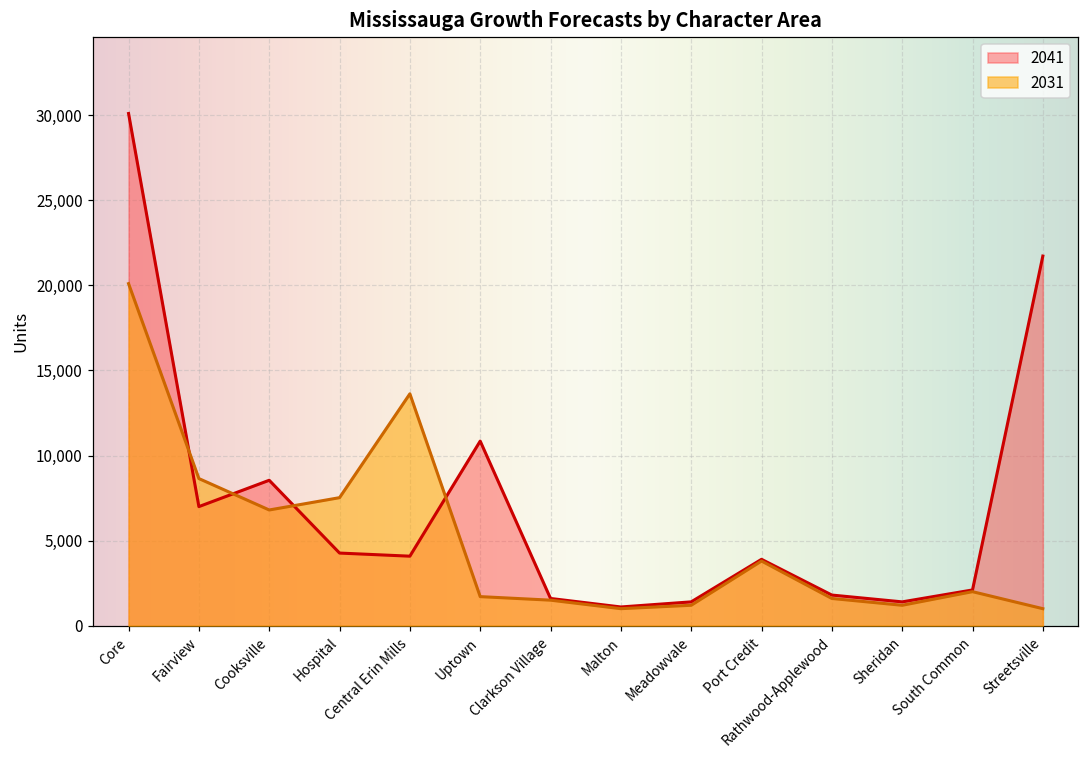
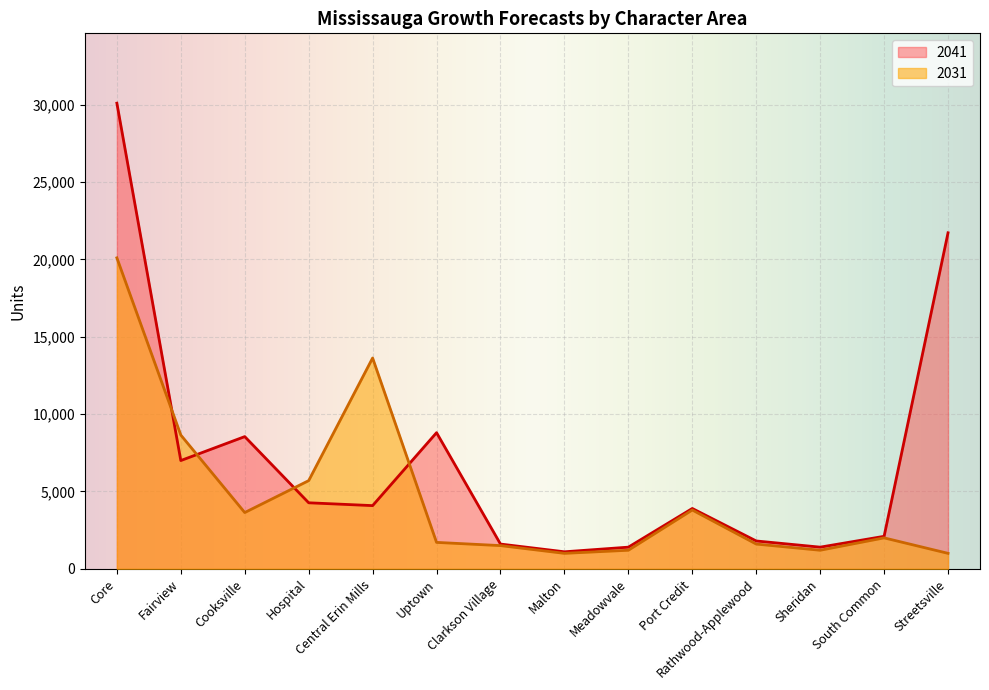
  {
    "2041": {
      "Core": "30,100",
      "Fairview": "7,000",
      "Cooksville": "8,500",
      "Hospital": "4,300",
      "Central Erin Mills": "4,100",
-     "Uptown": "10,800",
+     "Uptown": "8,800",
      "Meadowvale": "1,400",
      "Rathwood-Applewood": "1,800",
      "Sheridan": "1,400",
      "Streetsville": "21,700"
    },
    "2031": {
      "Core": "20,100",
      "Fairview": "8,600",
-     "Cooksville": "6,800",
-     "Hospital": "7,500",
+     "Cooksville": "3,600",
+     "Hospital": "5,700",
      "Central Erin Mills": "13,600",
      "Uptown": "1,700",
      "Meadowvale": "1,200",
      "Rathwood-Applewood": "1,600",
      "Sheridan": "1,200",
      "Streetsville": "1,000"
    }
  }
